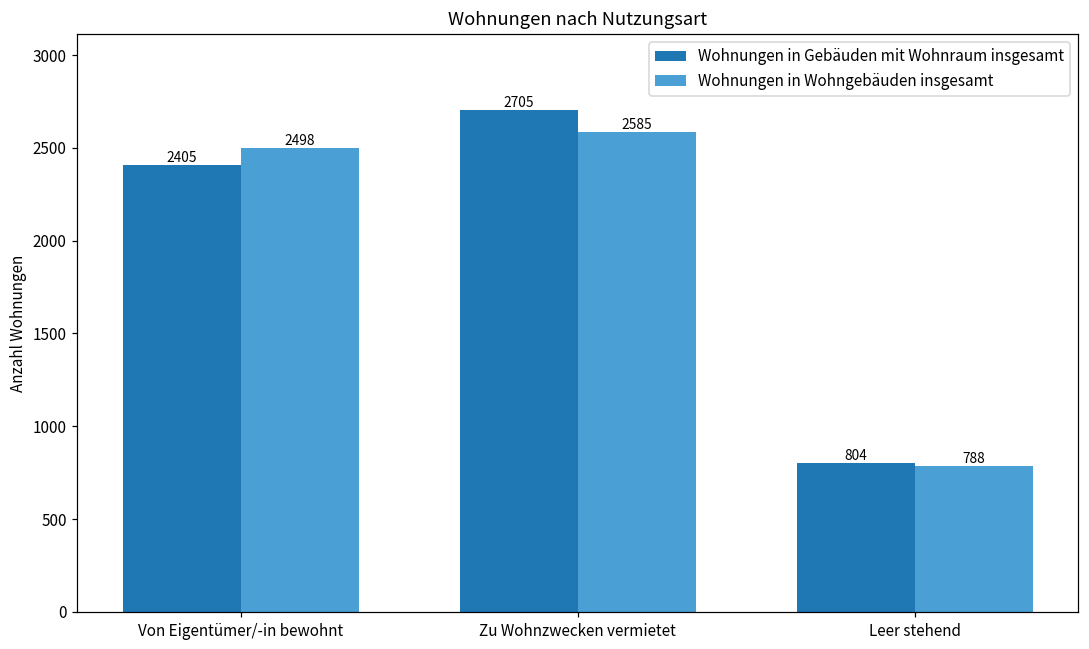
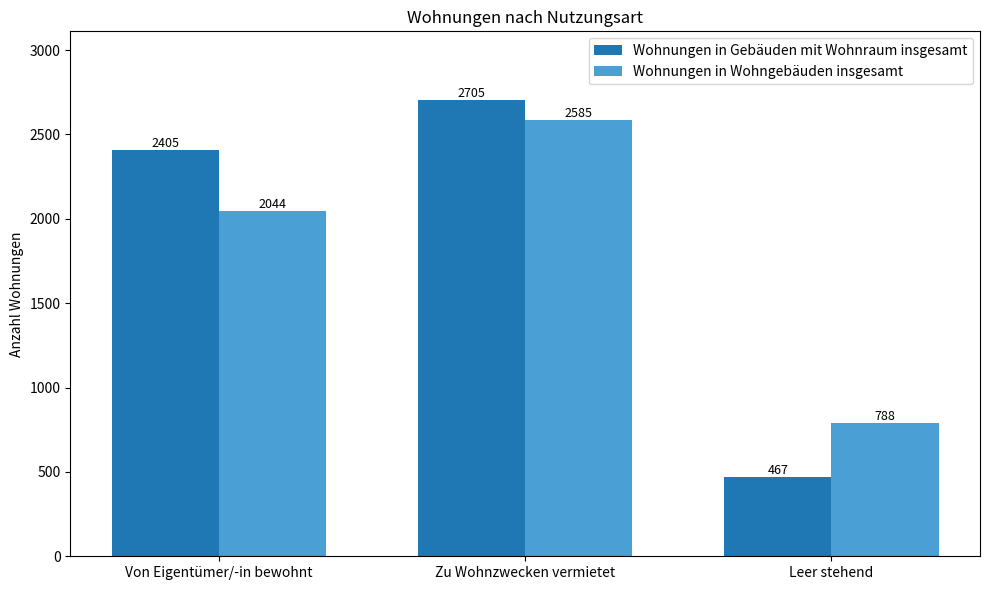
  {
    "Wohnungen in Gebäuden mit Wohnraum insgesamt": {
      "Von Eigentümer/-in bewohnt": 2405,
      "Zu Wohnzwecken vermietet": 2705,
-     "Leer stehend": 804
+     "Leer stehend": 467
    },
    "Wohnungen in Wohngebäuden insgesamt": {
-     "Von Eigentümer/-in bewohnt": 2498,
+     "Von Eigentümer/-in bewohnt": 2044,
      "Zu Wohnzwecken vermietet": 2585,
      "Leer stehend": 788
    }
  }
